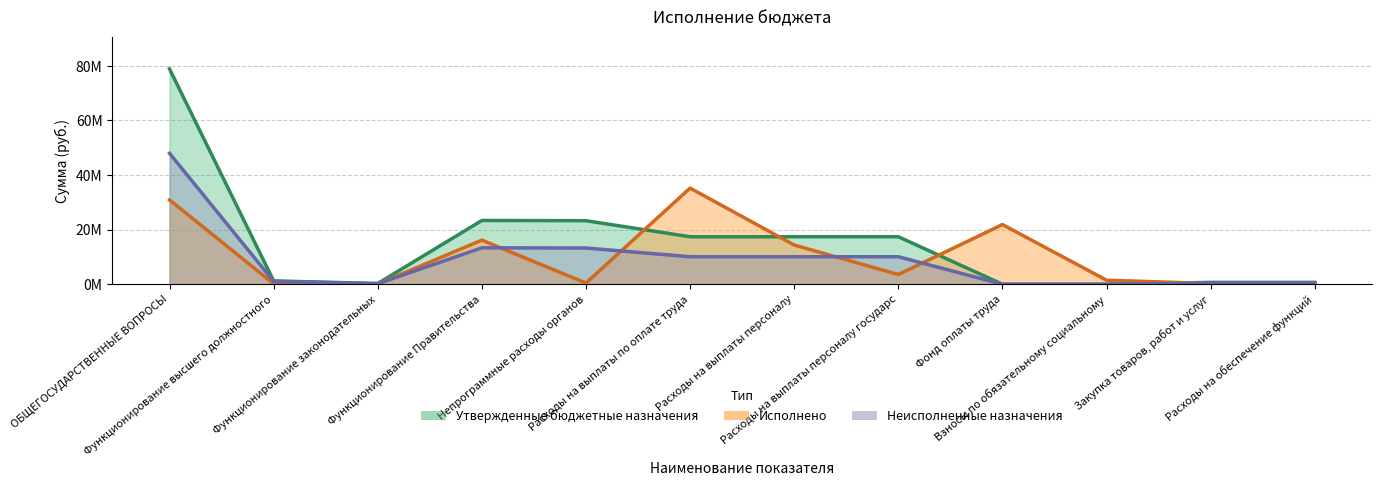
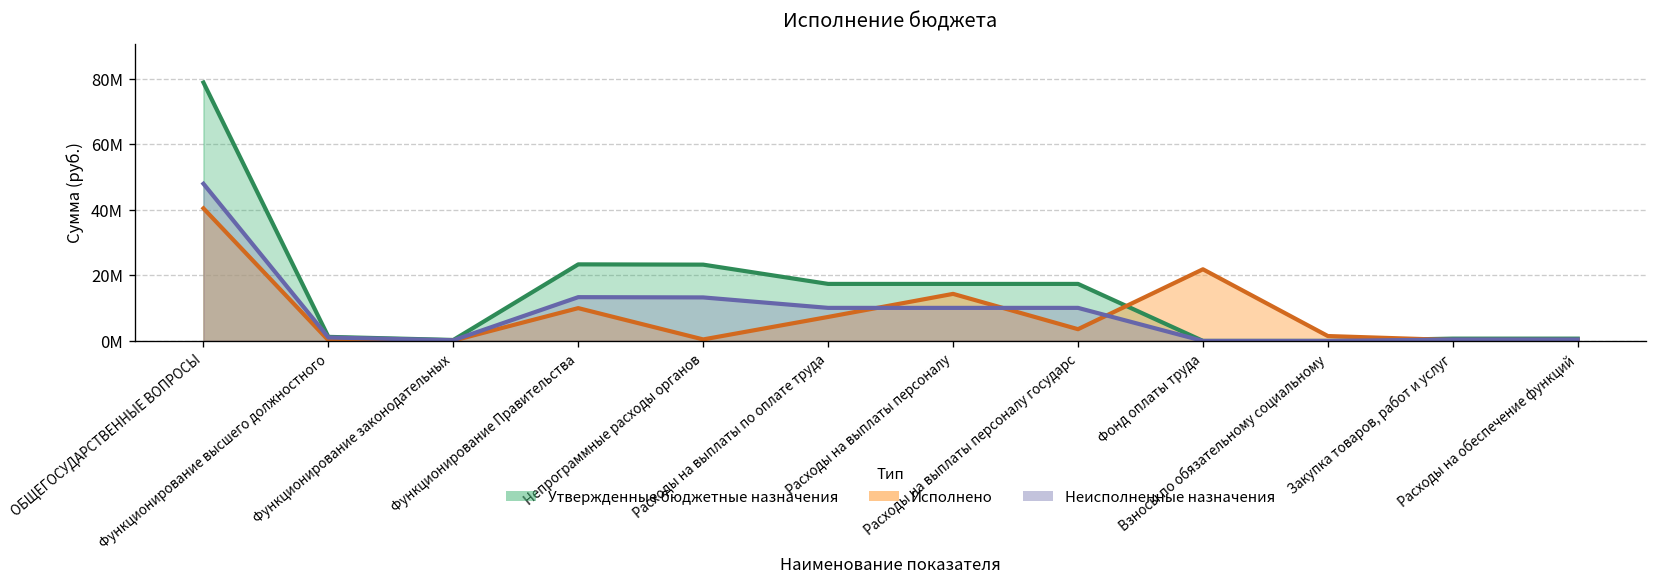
  {
    "Исполнено": {
-     "ОБЩЕГОСУДАРСТВЕННЫЕ ВОПРОСЫ": 31000000,
-     "Функционирование Правительства": 16000000,
+     "ОБЩЕГОСУДАРСТВЕННЫЕ ВОПРОСЫ": 40000000,
+     "Функционирование Правительства": 10000000,
      "Непрограммные расходы органов": 0,
-     "Расходы на выплаты по оплате труда": 35000000,
+     "Расходы на выплаты по оплате труда": 7000000,
      "Расходы на выплаты персоналу": 14000000,
      "Расходы на выплаты персоналу государс": 4000000,
      "Фонд оплаты труда": 22000000,
      "Взносы по обязательному социальному": 1000000
    }
  }
